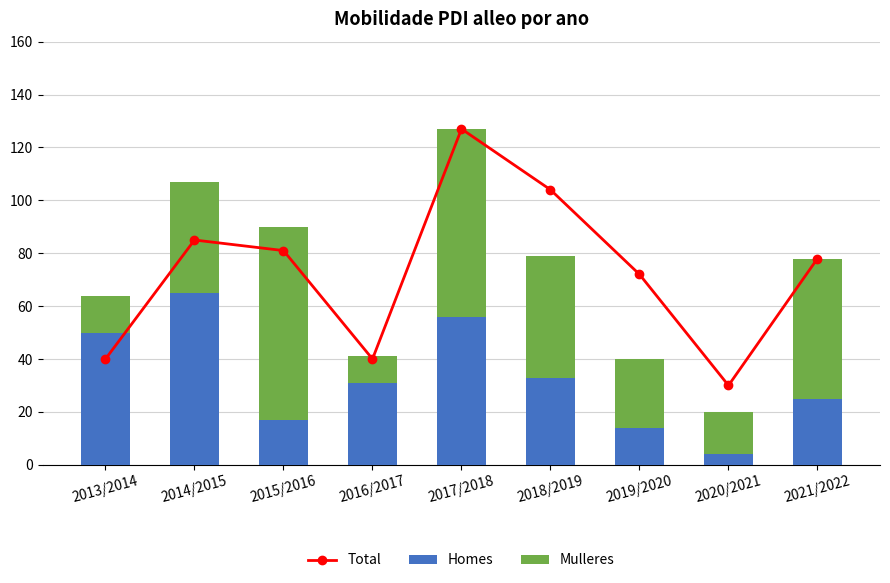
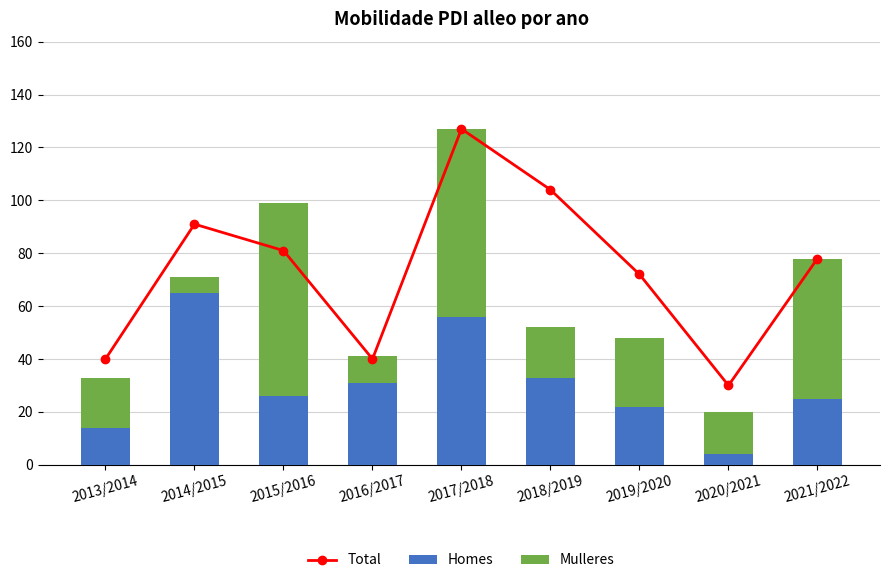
  {
    "Homes": {
-     "2013/2014": 50,
+     "2013/2014": 14,
      "2014/2015": 65,
-     "2015/2016": 17,
+     "2015/2016": 26,
      "2016/2017": 31,
      "2017/2018": 56,
      "2018/2019": 33,
-     "2019/2020": 14,
+     "2019/2020": 22,
      "2020/2021": 4,
      "2021/2022": 25
    },
    "Total": {
      "2013/2014": 40,
-     "2014/2015": 85,
+     "2014/2015": 91,
      "2015/2016": 81,
      "2016/2017": 40,
      "2017/2018": 127,
      "2018/2019": 104,
      "2019/2020": 72,
      "2020/2021": 30,
      "2021/2022": 78
    },
    "Mulleres": {
-     "2013/2014": 14,
-     "2014/2015": 42,
+     "2013/2014": 19,
+     "2014/2015": 6,
      "2015/2016": 73,
      "2016/2017": 10,
      "2017/2018": 71,
-     "2018/2019": 46,
+     "2018/2019": 19,
      "2019/2020": 26,
      "2020/2021": 16,
      "2021/2022": 53
    }
  }
